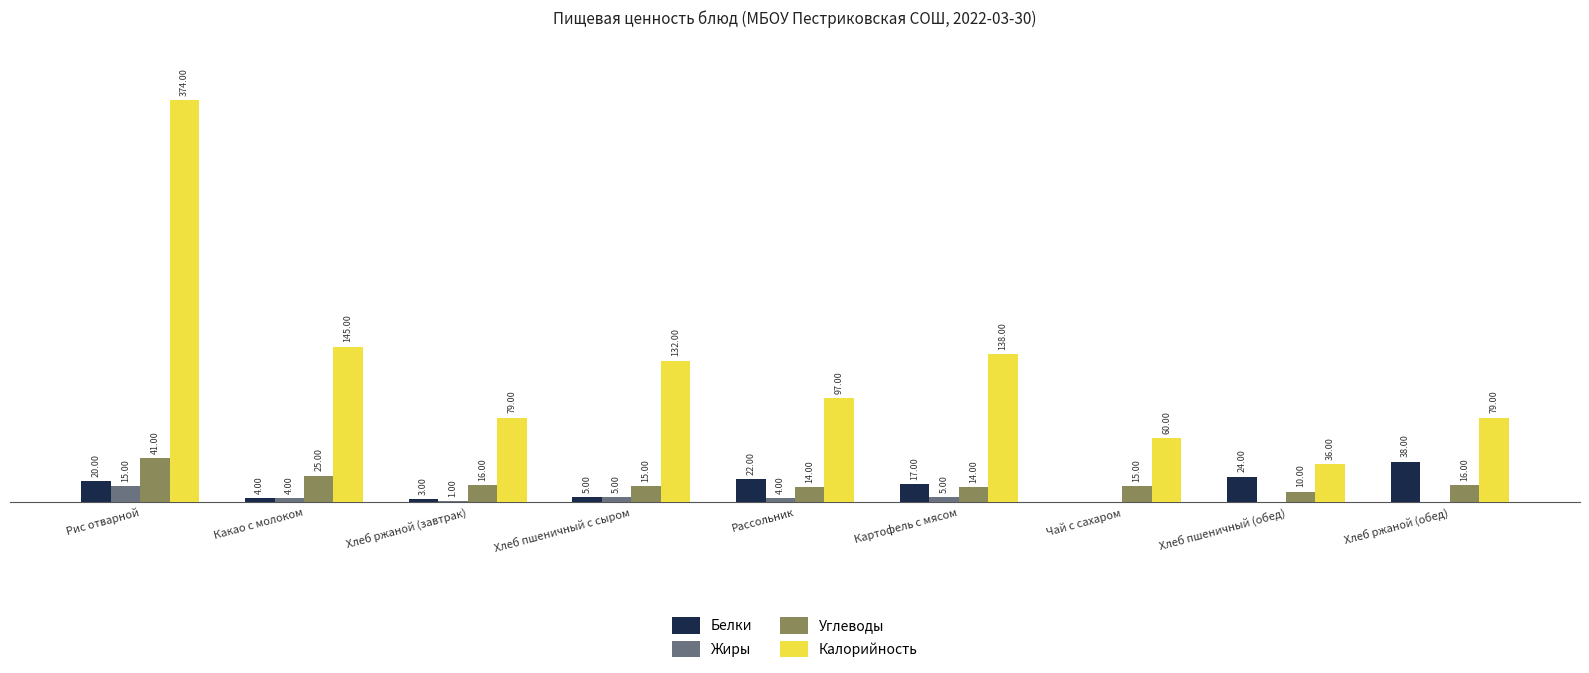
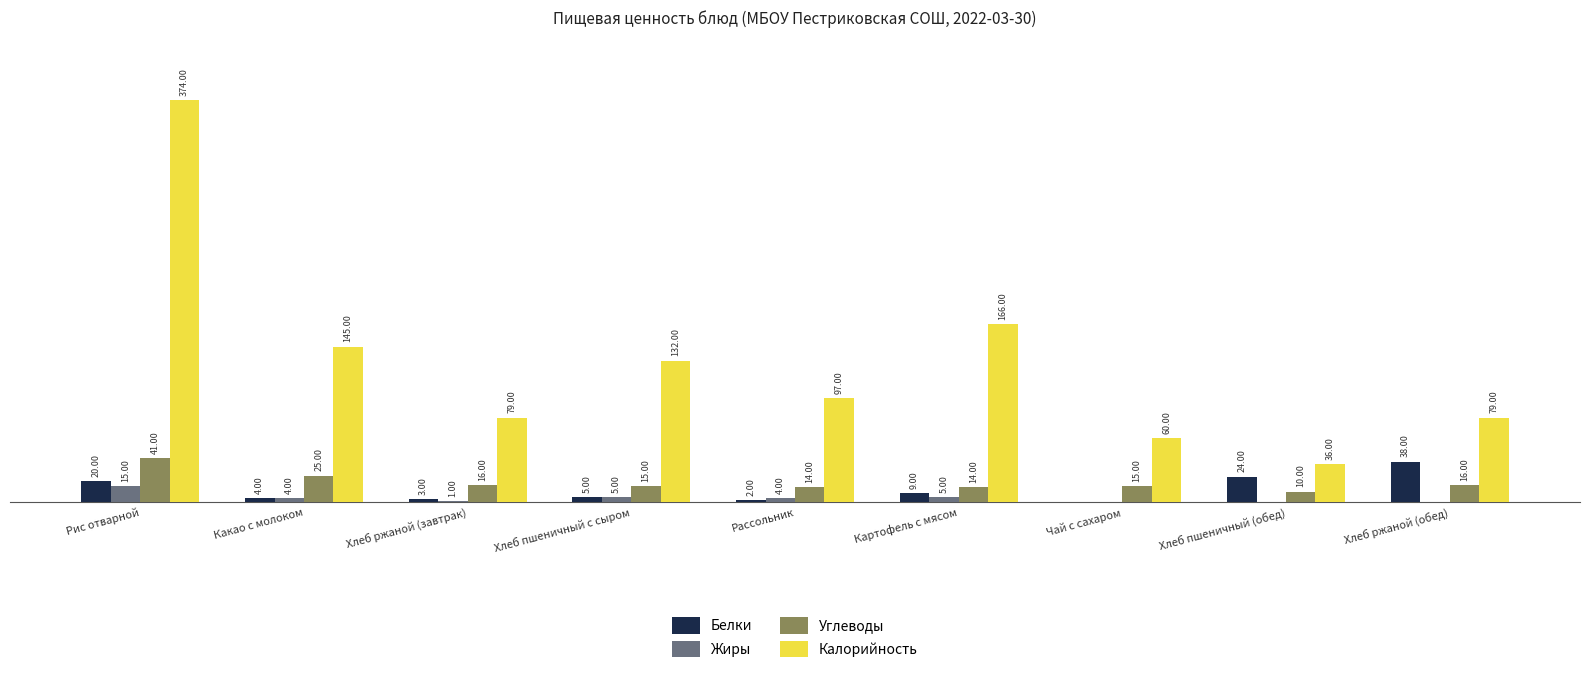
  {
    "Белки": {
      "Рис отварной": 20.00,
      "Какао с молоком": 4.00,
      "Хлеб ржаной (завтрак)": 3.00,
      "Хлеб пшеничный с сыром": 5.00,
-     "Рассольник": 22.00,
-     "Картофель с мясом": 17.00,
+     "Рассольник": 2.00,
+     "Картофель с мясом": 9.00,
      "Хлеб пшеничный (обед)": 24.00,
      "Хлеб ржаной (обед)": 38.00
    },
    "Калорийность": {
      "Рис отварной": 374.00,
      "Какао с молоком": 145.00,
      "Хлеб ржаной (завтрак)": 79.00,
      "Хлеб пшеничный с сыром": 132.00,
      "Рассольник": 97.00,
-     "Картофель с мясом": 138.00,
+     "Картофель с мясом": 166.00,
      "Чай с сахаром": 60.00,
      "Хлеб пшеничный (обед)": 36.00,
      "Хлеб ржаной (обед)": 79.00
    }
  }
